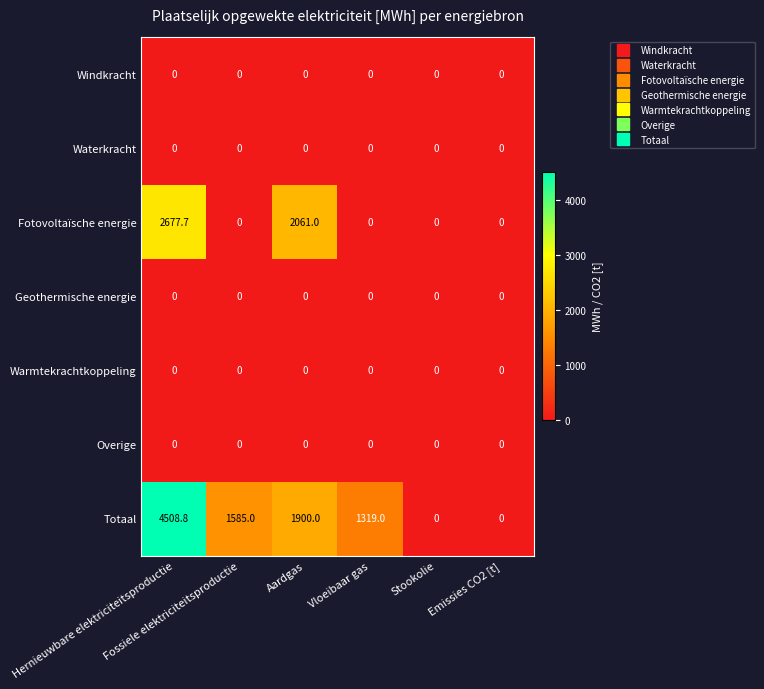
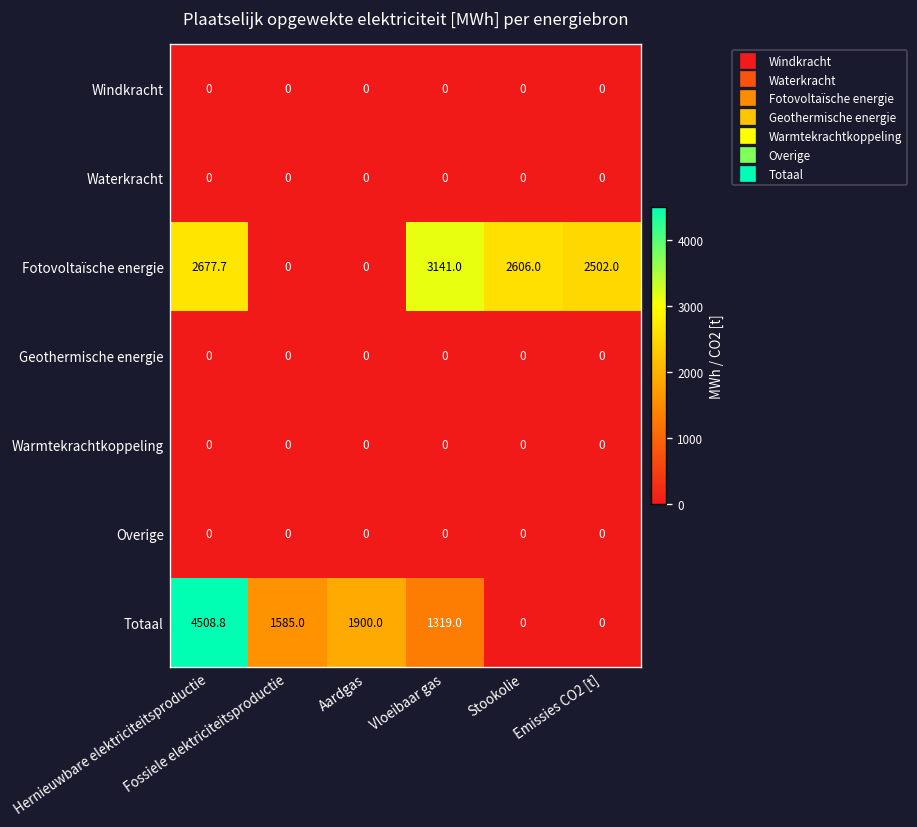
  {
    "Windkracht": {
      "Hernieuwbare elektriciteitsproductie": 0,
      "Fossiele elektriciteitsproductie": 0,
      "Aardgas": 0,
      "Vloeibaar gas": 0,
      "Stookolie": 0,
      "Emissies CO2 [t]": 0
    },
    "Waterkracht": {
      "Hernieuwbare elektriciteitsproductie": 0,
      "Fossiele elektriciteitsproductie": 0,
      "Aardgas": 0,
      "Vloeibaar gas": 0,
      "Stookolie": 0,
      "Emissies CO2 [t]": 0
    },
    "Fotovoltaïsche energie": {
      "Hernieuwbare elektriciteitsproductie": 2677.7,
      "Fossiele elektriciteitsproductie": 0,
-     "Aardgas": 2061.0,
-     "Vloeibaar gas": 0,
-     "Stookolie": 0,
-     "Emissies CO2 [t]": 0
+     "Aardgas": 0,
+     "Vloeibaar gas": 3141.0,
+     "Stookolie": 2606.0,
+     "Emissies CO2 [t]": 2502.0
    },
    "Geothermische energie": {
      "Hernieuwbare elektriciteitsproductie": 0,
      "Fossiele elektriciteitsproductie": 0,
      "Aardgas": 0,
      "Vloeibaar gas": 0,
      "Stookolie": 0,
      "Emissies CO2 [t]": 0
    },
    "Warmtekrachtkoppeling": {
      "Hernieuwbare elektriciteitsproductie": 0,
      "Fossiele elektriciteitsproductie": 0,
      "Aardgas": 0,
      "Vloeibaar gas": 0,
      "Stookolie": 0,
      "Emissies CO2 [t]": 0
    },
    "Overige": {
      "Hernieuwbare elektriciteitsproductie": 0,
      "Fossiele elektriciteitsproductie": 0,
      "Aardgas": 0,
      "Vloeibaar gas": 0,
      "Stookolie": 0,
      "Emissies CO2 [t]": 0
    },
    "Totaal": {
      "Hernieuwbare elektriciteitsproductie": 4508.8,
      "Fossiele elektriciteitsproductie": 1585.0,
      "Aardgas": 1900.0,
      "Vloeibaar gas": 1319.0,
      "Stookolie": 0,
      "Emissies CO2 [t]": 0
    }
  }
